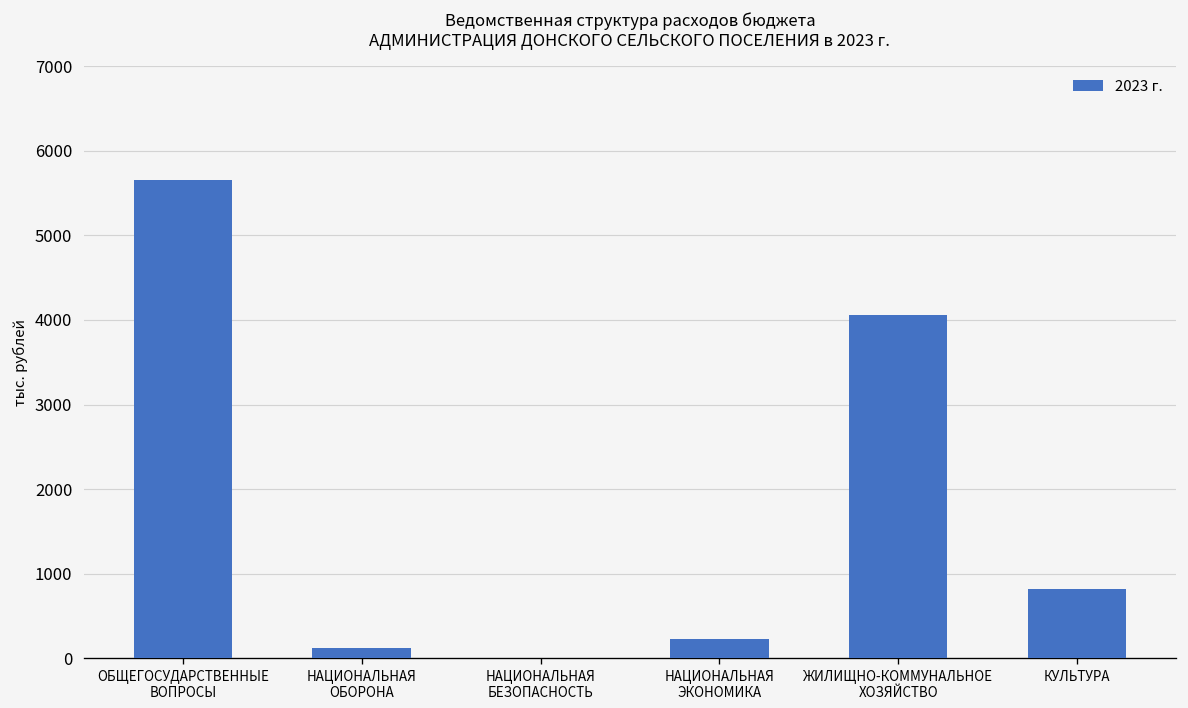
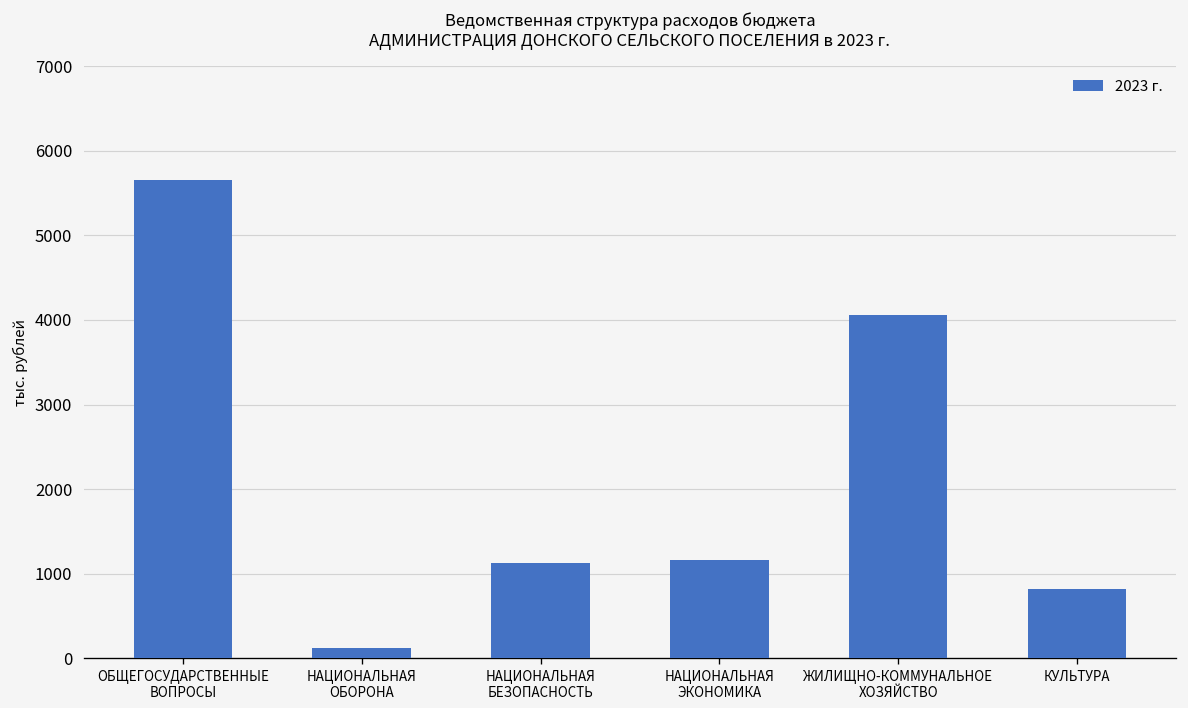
  {
    "ОБЩЕГОСУДАРСТВЕННЫЕ ВОПРОСЫ": 5700,
    "НАЦИОНАЛЬНАЯ ОБОРОНА": 100,
-   "НАЦИОНАЛЬНАЯ БЕЗОПАСНОСТЬ": 0,
-   "НАЦИОНАЛЬНАЯ ЭКОНОМИКА": 200,
+   "НАЦИОНАЛЬНАЯ БЕЗОПАСНОСТЬ": 1100,
+   "НАЦИОНАЛЬНАЯ ЭКОНОМИКА": 1200,
    "ЖИЛИЩНО-КОММУНАЛЬНОЕ ХОЗЯЙСТВО": 4100,
    "КУЛЬТУРА": 800
  }
